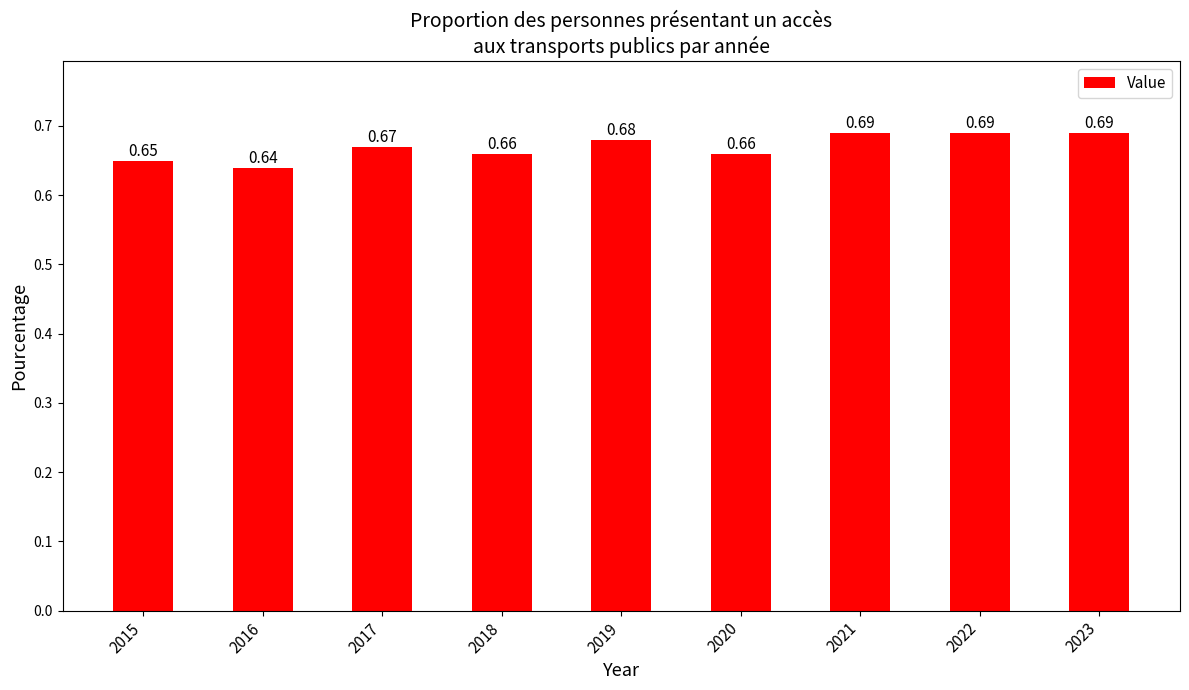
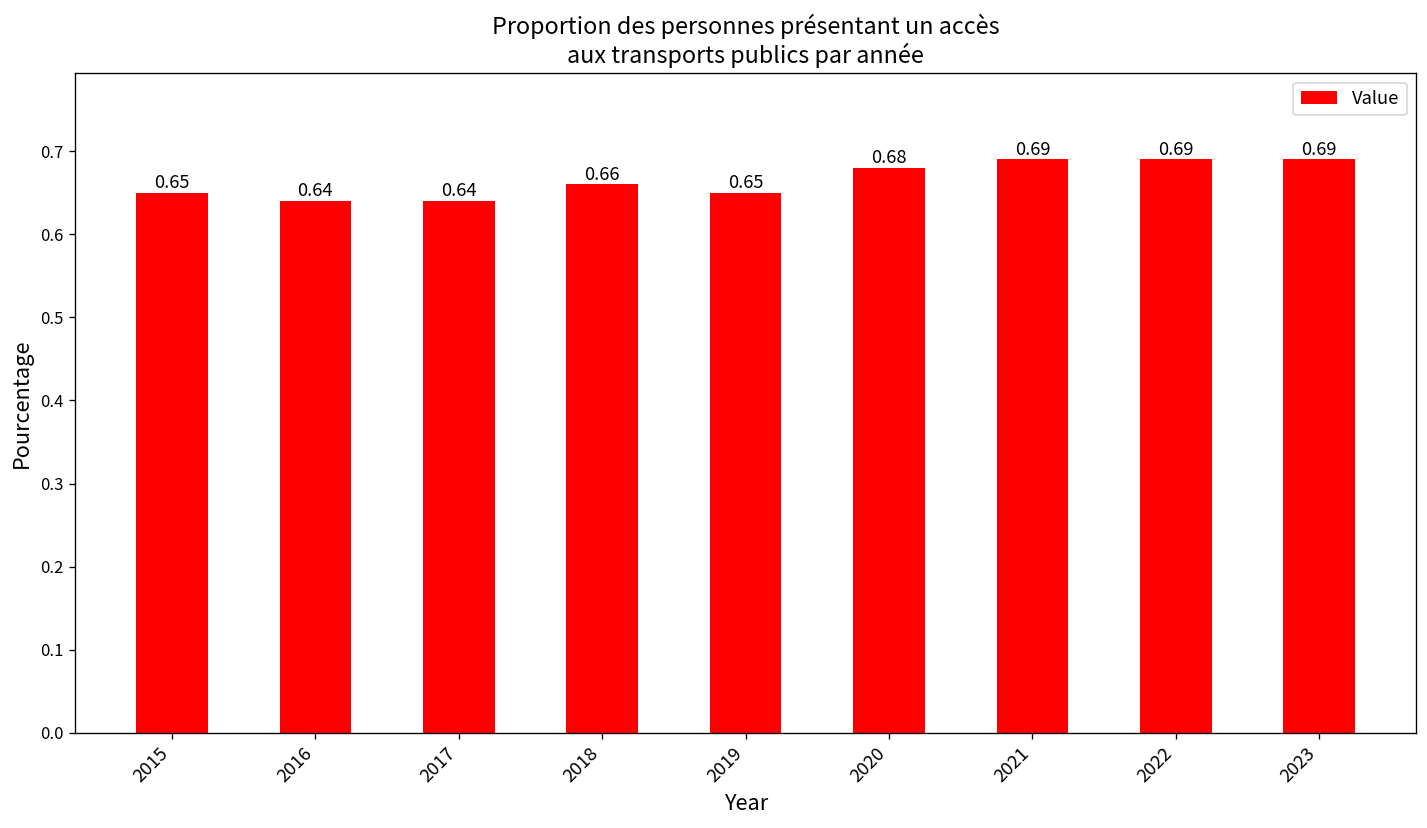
  {
    "2015": 0.65,
    "2016": 0.64,
-   "2017": 0.67,
+   "2017": 0.64,
    "2018": 0.66,
-   "2019": 0.68,
-   "2020": 0.66,
+   "2019": 0.65,
+   "2020": 0.68,
    "2021": 0.69,
    "2022": 0.69,
    "2023": 0.69
  }
